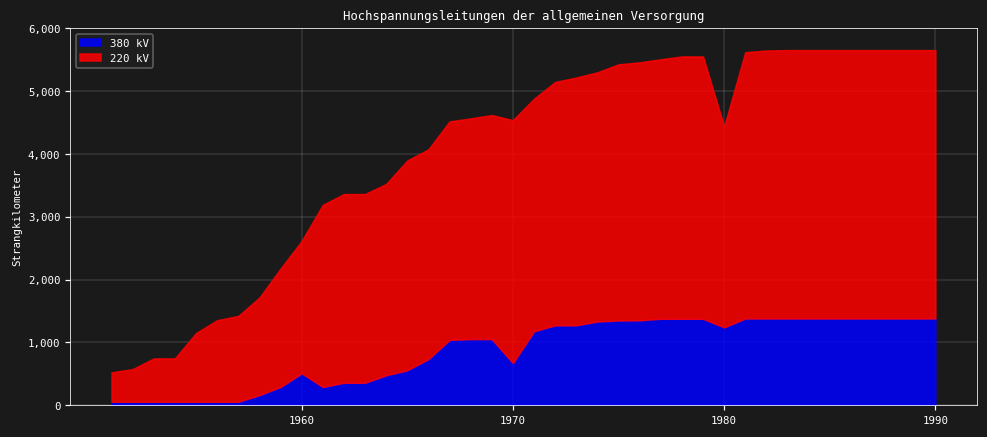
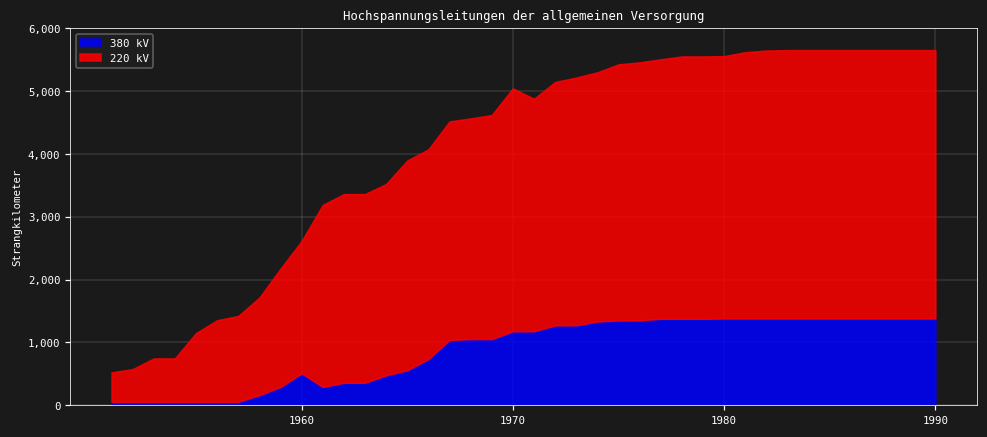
  {
    "380 kV": {
      "1960": "500",
-     "1970": "700",
-     "1980": "1,200",
+     "1970": "1,200",
+     "1980": "1,400",
      "1990": "1,400"
    },
    "220 kV": {
      "1960": "2,100",
      "1970": "3,900",
-     "1980": "3,200",
+     "1980": "4,200",
      "1990": "4,300"
    }
  }
